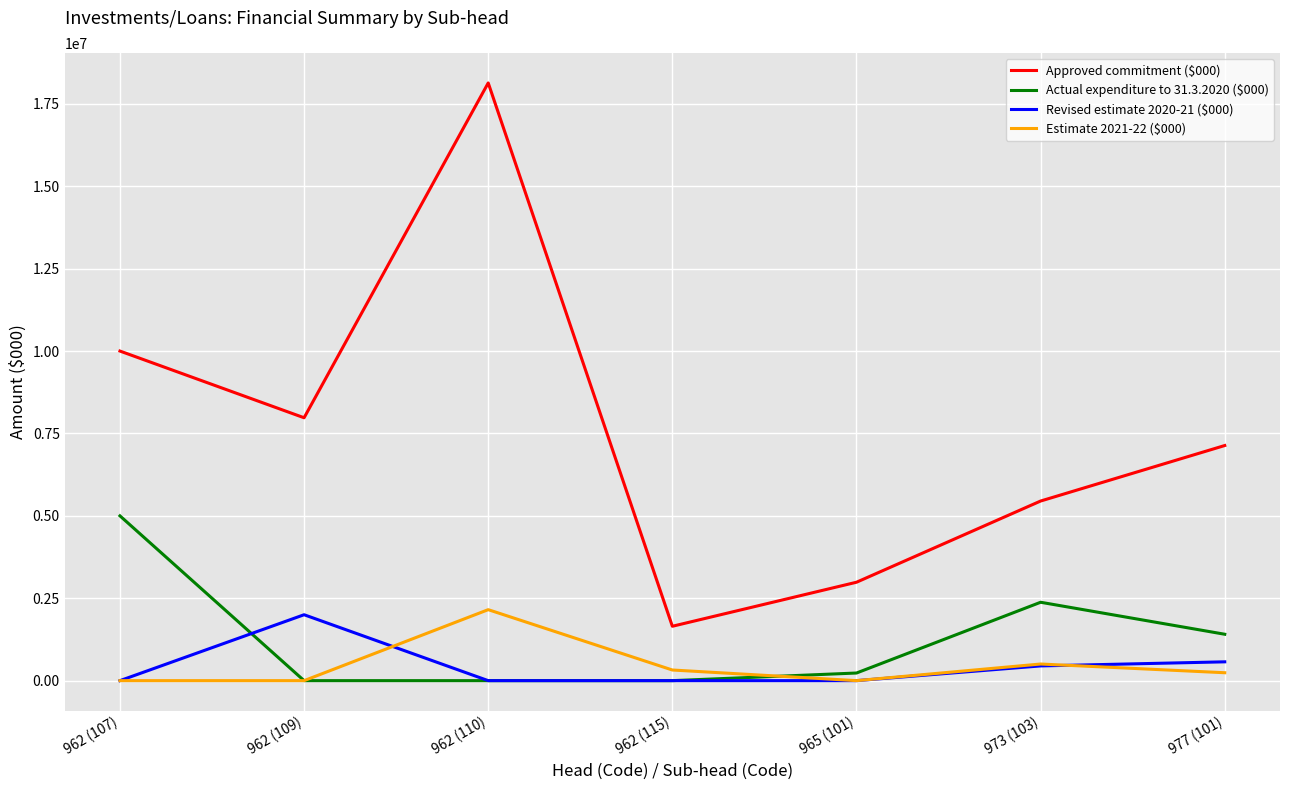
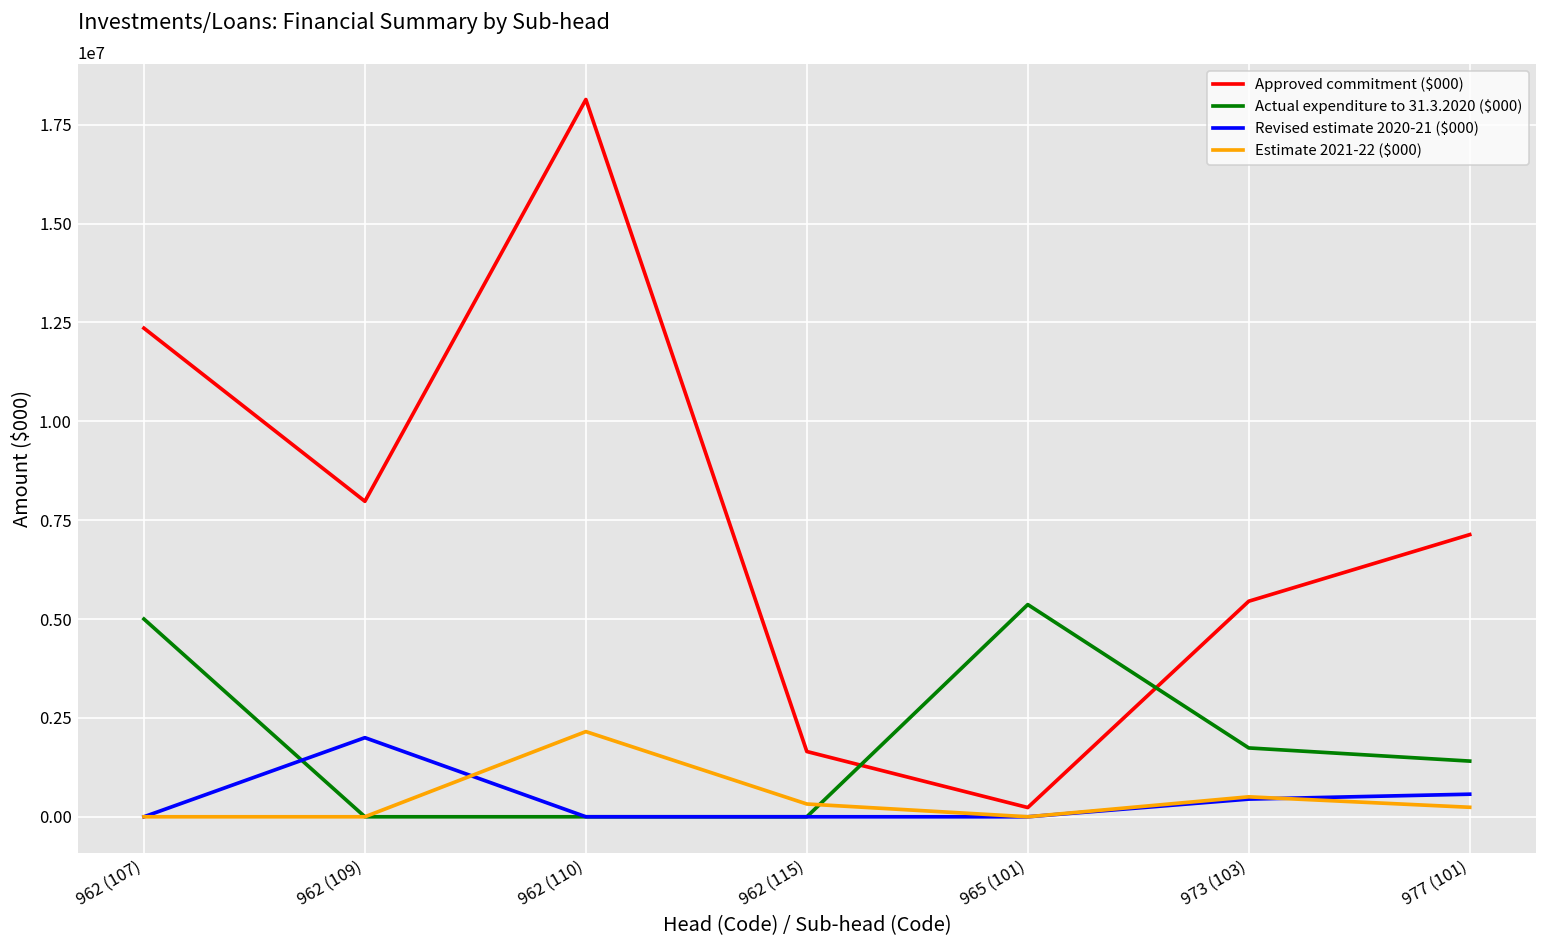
  {
    "Approved commitment ($000)": {
-     "962 (107)": 10000000,
+     "962 (107)": 12400000,
      "962 (109)": 8000000,
      "962 (110)": 18100000,
      "962 (115)": 1700000,
-     "965 (101)": 3000000,
+     "965 (101)": 200000,
      "973 (103)": 5500000,
      "977 (101)": 7100000
    },
    "Actual expenditure to 31.3.2020 ($000)": {
      "962 (107)": 5000000,
-     "965 (101)": 200000,
-     "973 (103)": 2400000,
+     "965 (101)": 5400000,
+     "973 (103)": 1700000,
      "977 (101)": 1400000
    },
    "Revised estimate 2020-21 ($000)": {
      "962 (109)": 2000000,
      "977 (101)": 600000
    },
    "Estimate 2021-22 ($000)": {
      "962 (110)": 2200000,
      "962 (115)": 300000,
      "977 (101)": 200000
    }
  }
